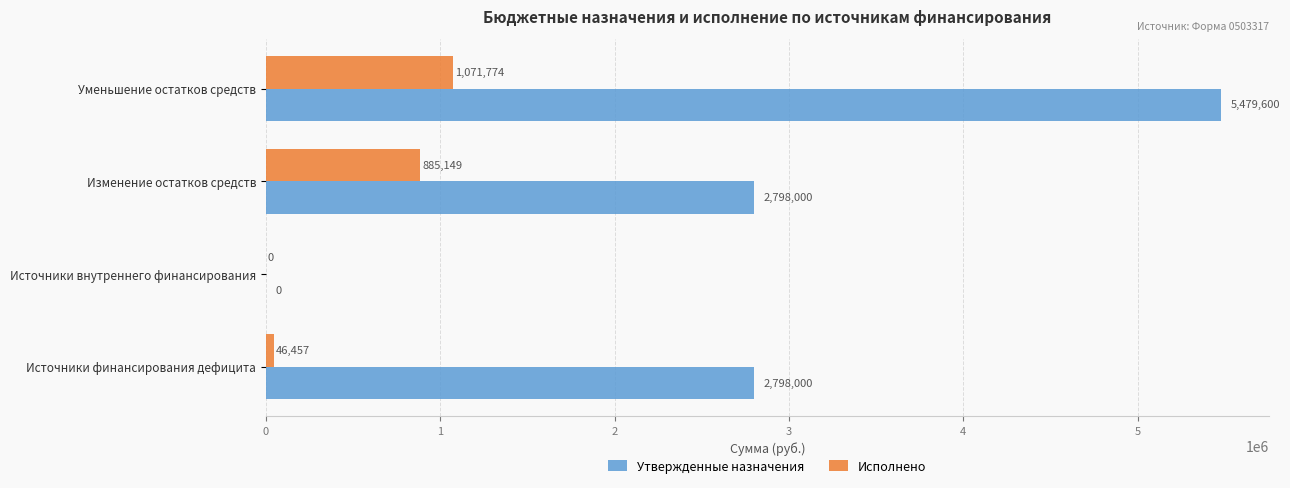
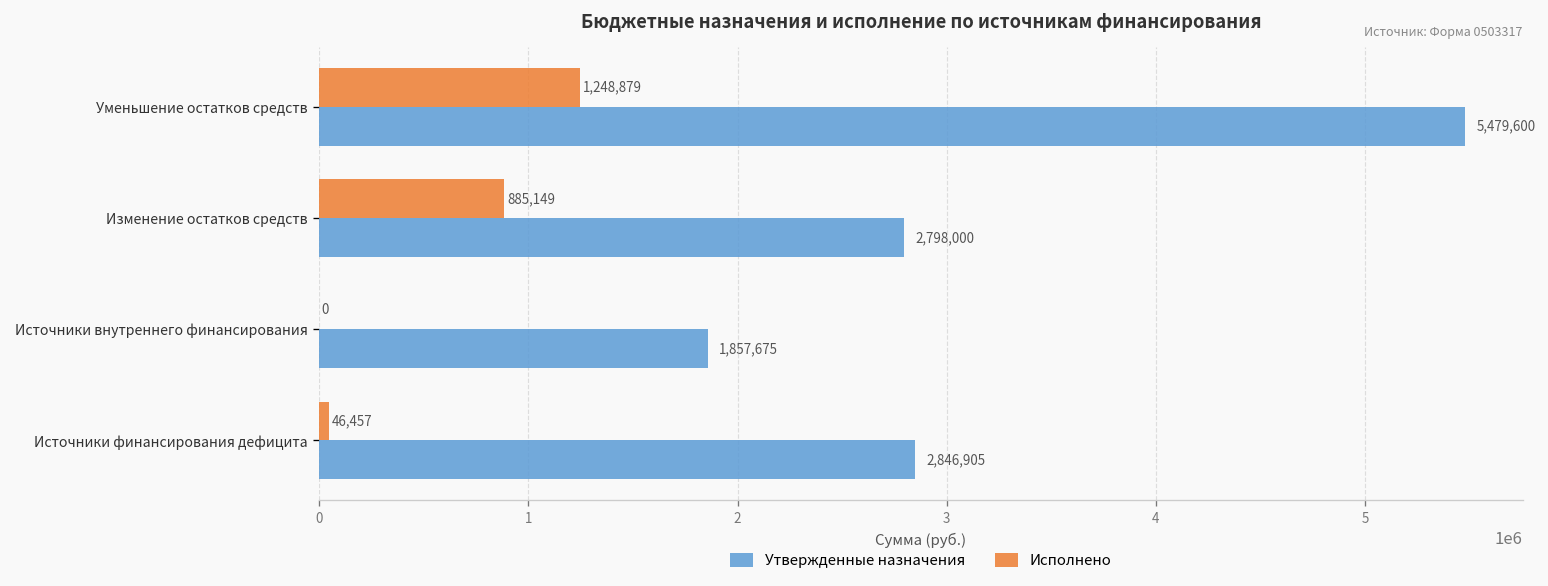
  {
    "Утвержденные назначения": {
      "Уменьшение остатков средств": "5,479,600",
      "Изменение остатков средств": "2,798,000",
-     "Источники внутреннего финансирования": "0",
-     "Источники финансирования дефицита": "2,798,000"
+     "Источники внутреннего финансирования": "1,857,675",
+     "Источники финансирования дефицита": "2,846,905"
    },
    "Исполнено": {
-     "Уменьшение остатков средств": "1,071,774",
+     "Уменьшение остатков средств": "1,248,879",
      "Изменение остатков средств": "885,149",
      "Источники внутреннего финансирования": "0",
      "Источники финансирования дефицита": "46,457"
    }
  }
